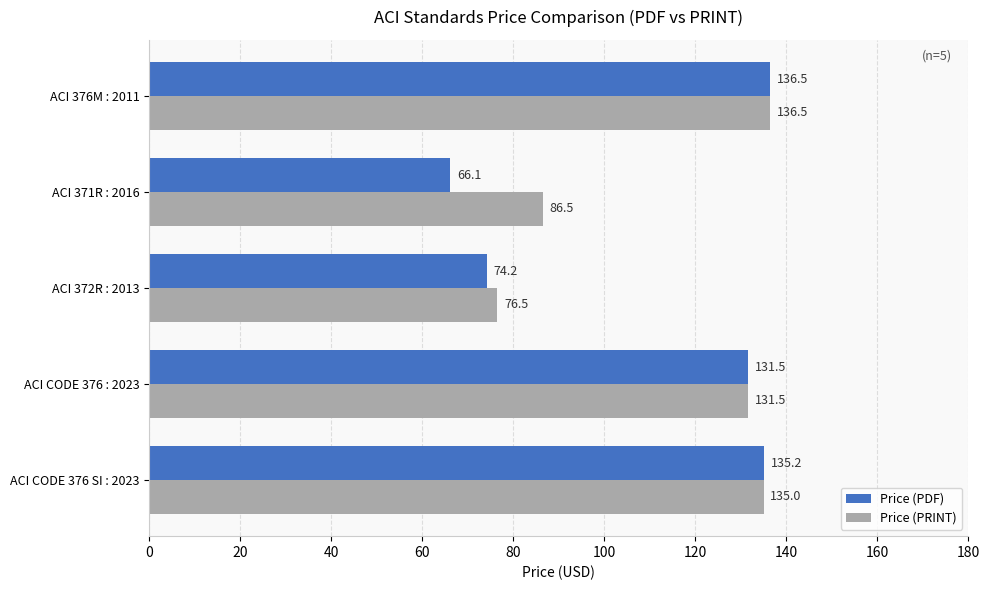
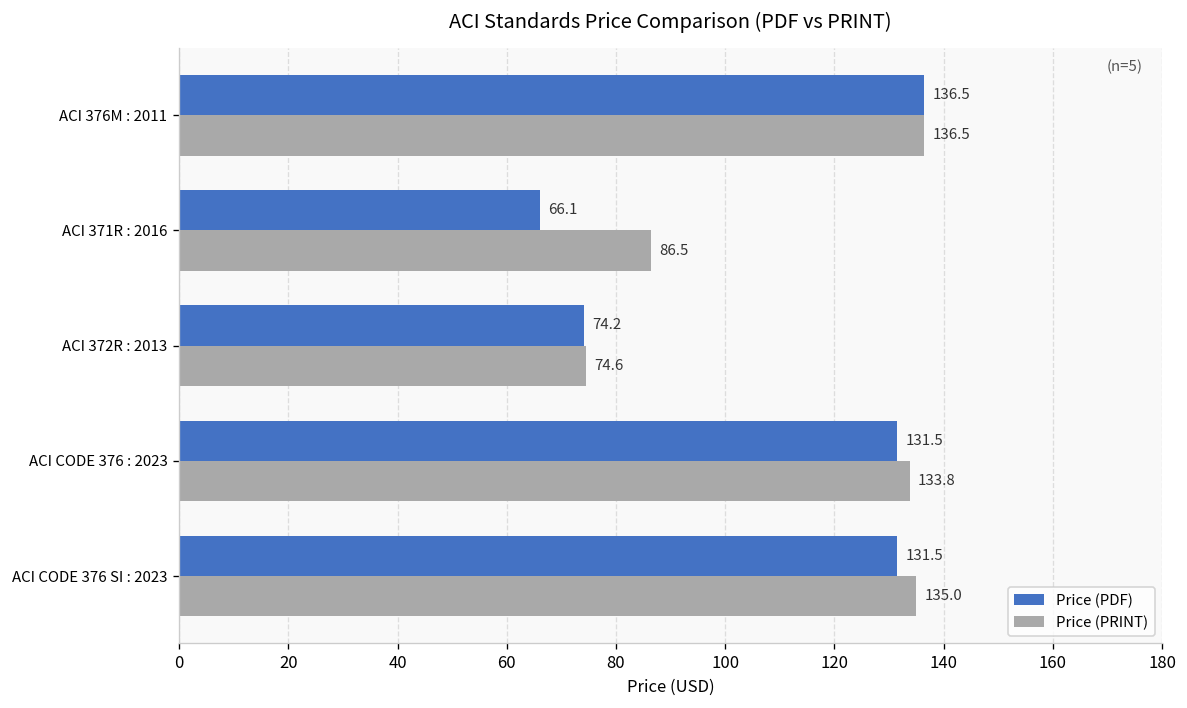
  {
    "Price (PDF)": {
      "ACI 376M : 2011": 136.5,
      "ACI 371R : 2016": 66.1,
      "ACI 372R : 2013": 74.2,
      "ACI CODE 376 : 2023": 131.5,
-     "ACI CODE 376 SI : 2023": 135.2
+     "ACI CODE 376 SI : 2023": 131.5
    },
    "Price (PRINT)": {
      "ACI 376M : 2011": 136.5,
      "ACI 371R : 2016": 86.5,
-     "ACI 372R : 2013": 76.5,
-     "ACI CODE 376 : 2023": 131.5,
+     "ACI 372R : 2013": 74.6,
+     "ACI CODE 376 : 2023": 133.8,
      "ACI CODE 376 SI : 2023": 135.0
    }
  }
